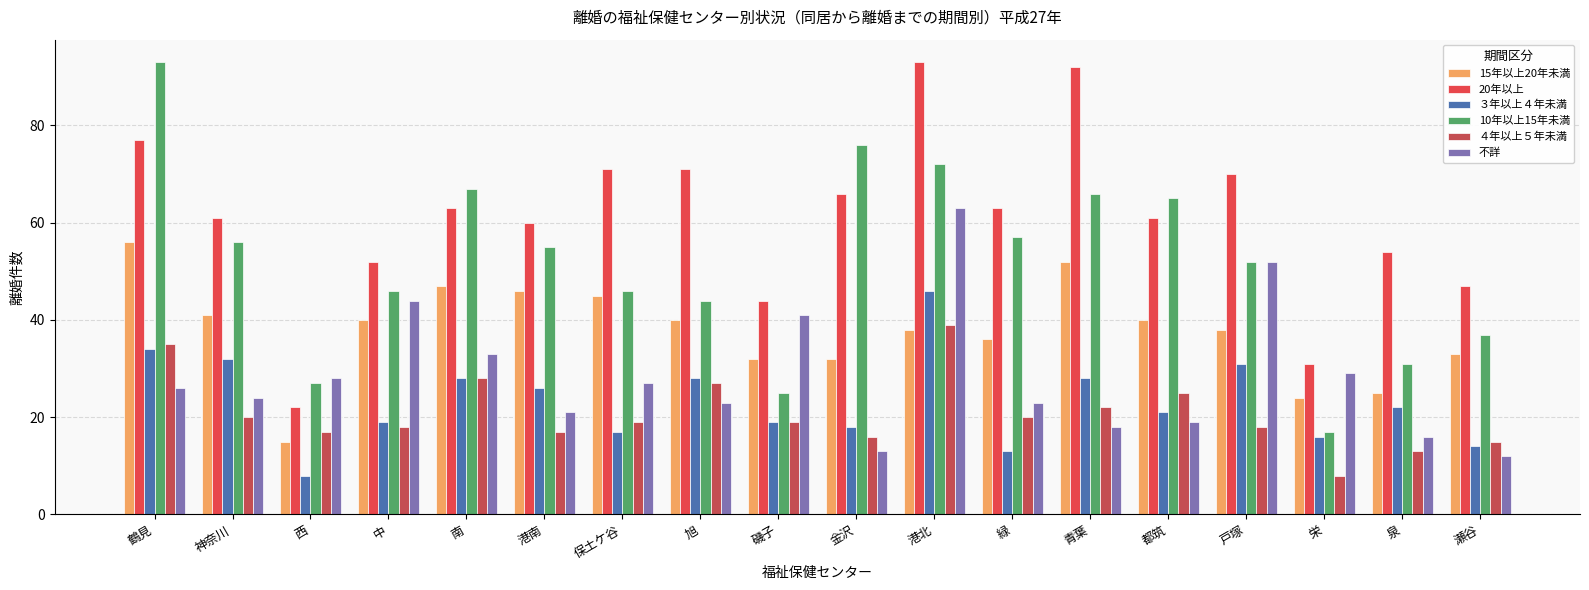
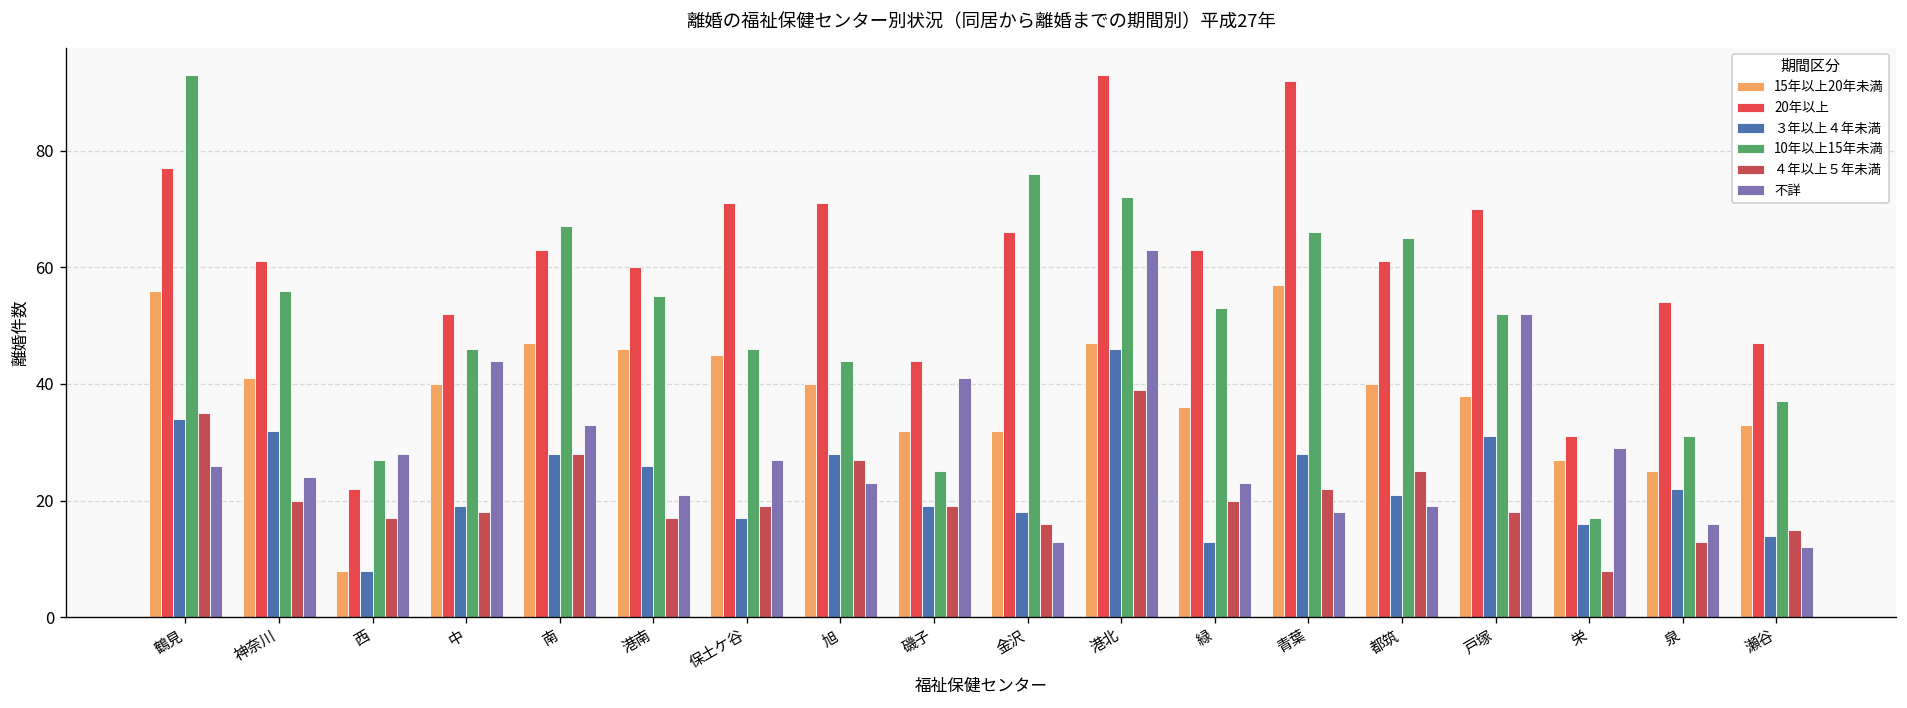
  {
    "15年以上20年未満": {
      "鶴見": 56,
      "神奈川": 41,
-     "西": 15,
+     "西": 8,
      "中": 40,
      "南": 47,
      "港南": 46,
      "保土ケ谷": 45,
      "旭": 40,
      "磯子": 32,
      "金沢": 32,
-     "港北": 38,
+     "港北": 47,
      "緑": 36,
-     "青葉": 52,
+     "青葉": 57,
      "都筑": 40,
      "戸塚": 38,
-     "栄": 24,
+     "栄": 27,
      "泉": 25,
      "瀬谷": 33
    },
    "10年以上15年未満": {
      "鶴見": 93,
      "神奈川": 56,
      "西": 27,
      "中": 46,
      "南": 67,
      "港南": 55,
      "保土ケ谷": 46,
      "旭": 44,
      "磯子": 25,
      "金沢": 76,
      "港北": 72,
-     "緑": 57,
+     "緑": 53,
      "青葉": 66,
      "都筑": 65,
      "戸塚": 52,
      "栄": 17,
      "泉": 31,
      "瀬谷": 37
    }
  }
